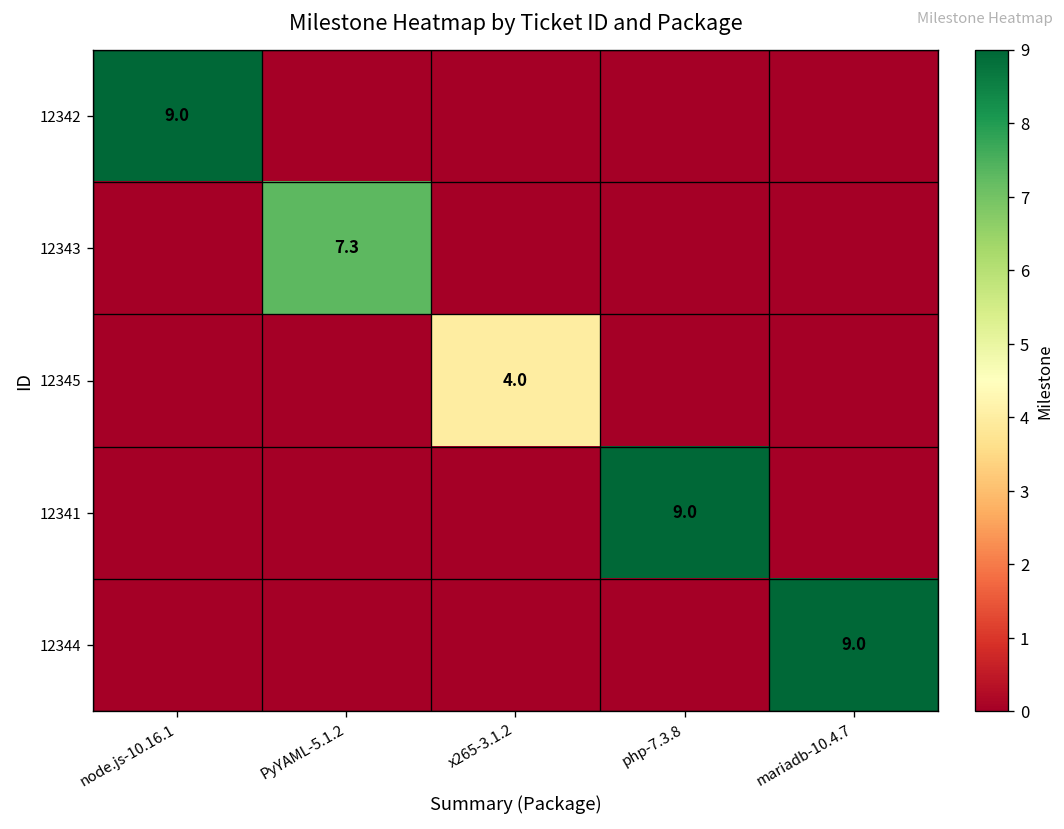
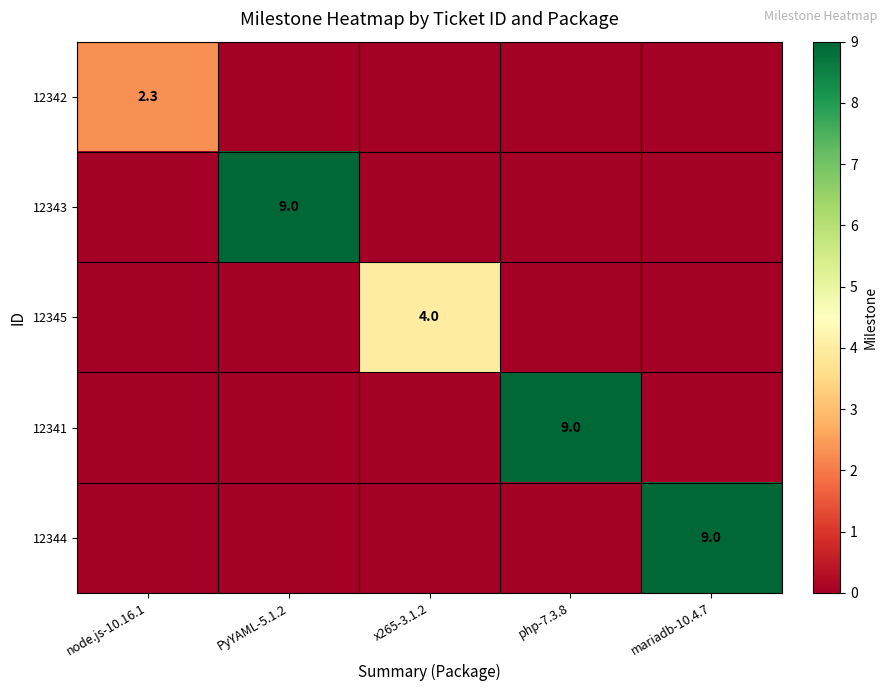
  {
    "12342": {
-     "node.js-10.16.1": 9.0
+     "node.js-10.16.1": 2.3
    },
    "12343": {
-     "PyYAML-5.1.2": 7.3
+     "PyYAML-5.1.2": 9.0
    },
    "12345": {
      "x265-3.1.2": 4.0
    },
    "12341": {
      "php-7.3.8": 9.0
    },
    "12344": {
      "mariadb-10.4.7": 9.0
    }
  }
